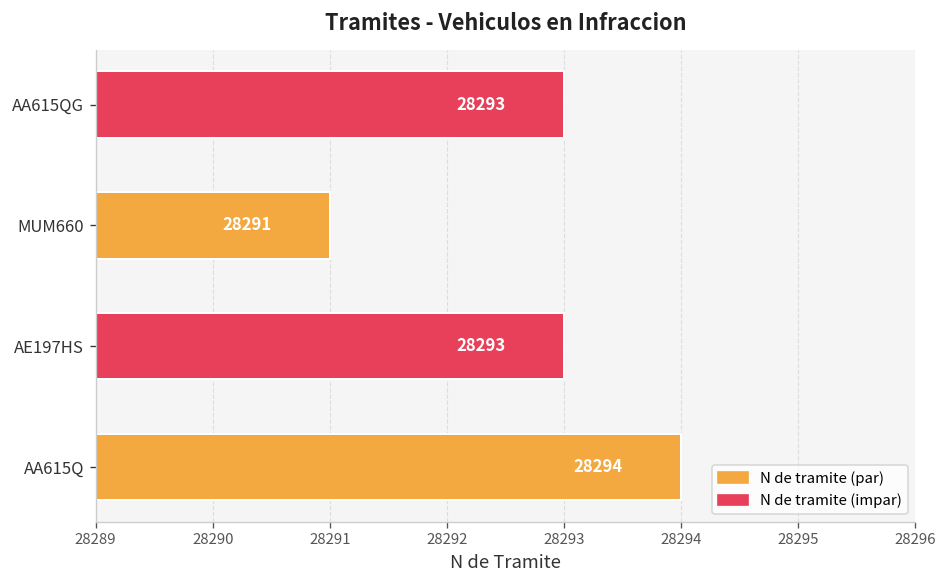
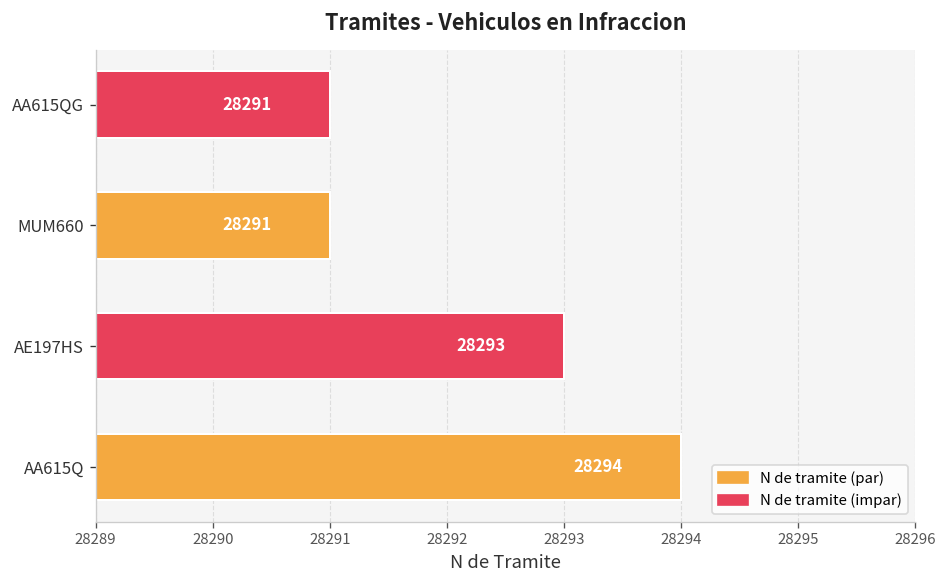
  {
-   "AA615QG": 28293,
+   "AA615QG": 28291,
    "MUM660": 28291,
    "AE197HS": 28293,
    "AA615Q": 28294
  }
